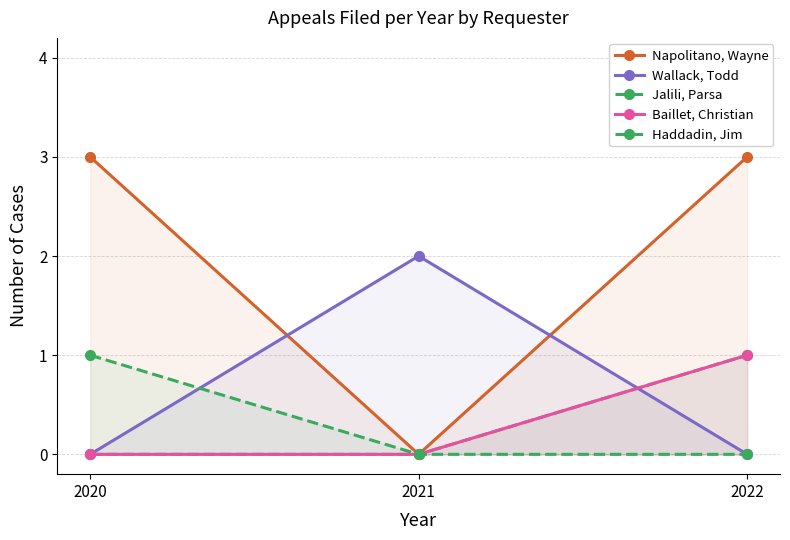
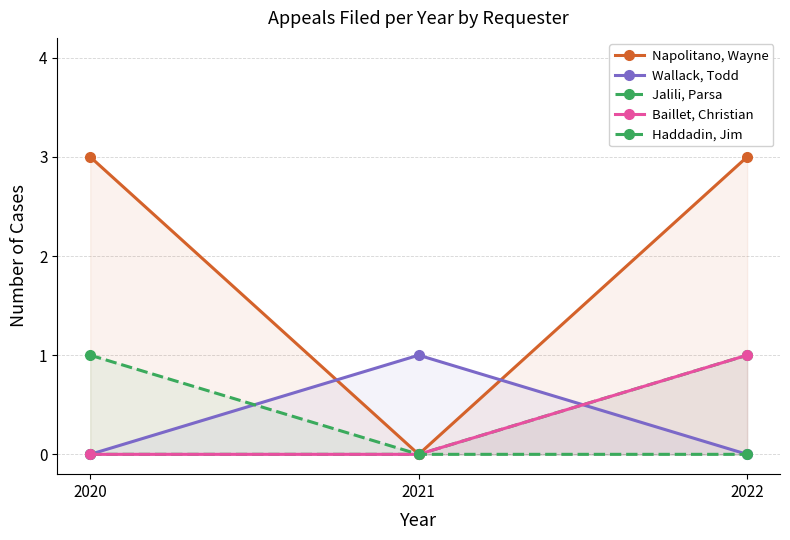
  {
    "Napolitano, Wayne": {
      "2020": 3,
      "2022": 3
    },
    "Wallack, Todd": {
-     "2021": 2
+     "2021": 1
    },
    "Baillet, Christian": {
      "2022": 1
    },
    "Haddadin, Jim": {
      "2020": 1
    }
  }
